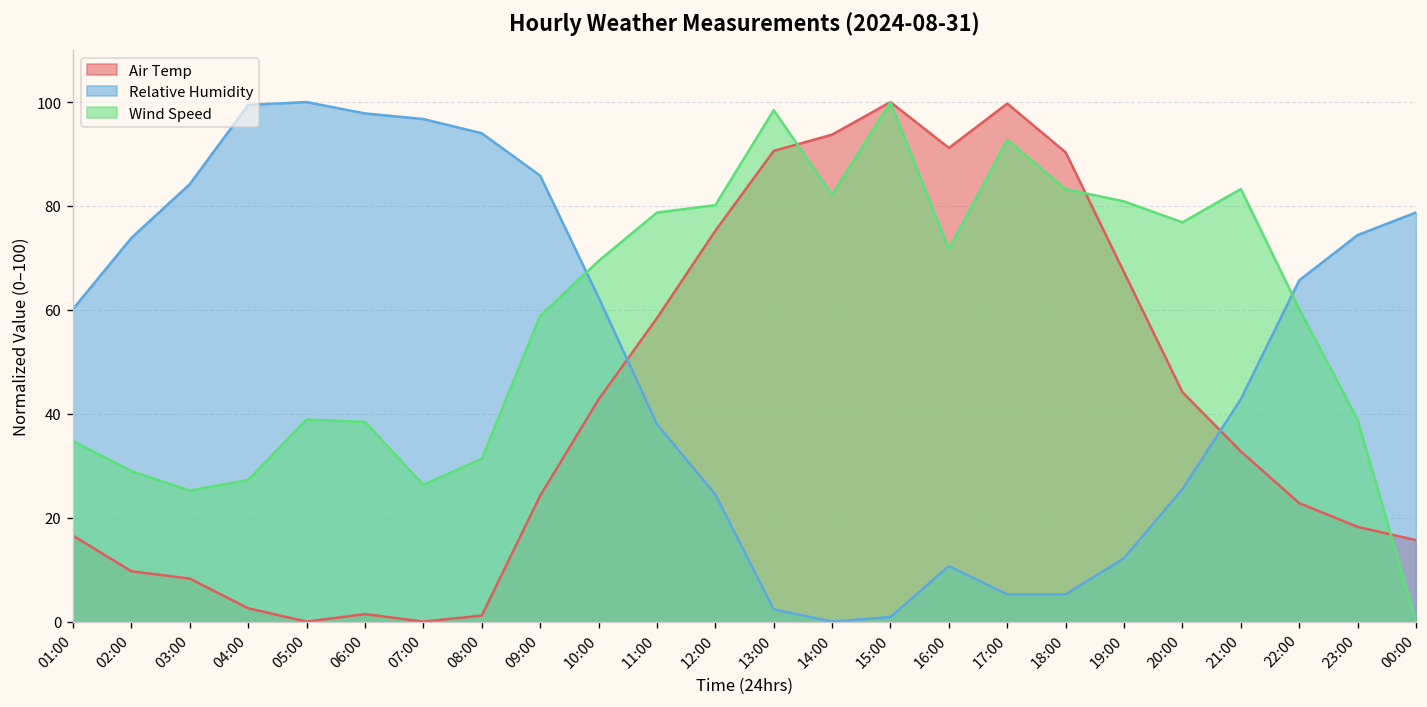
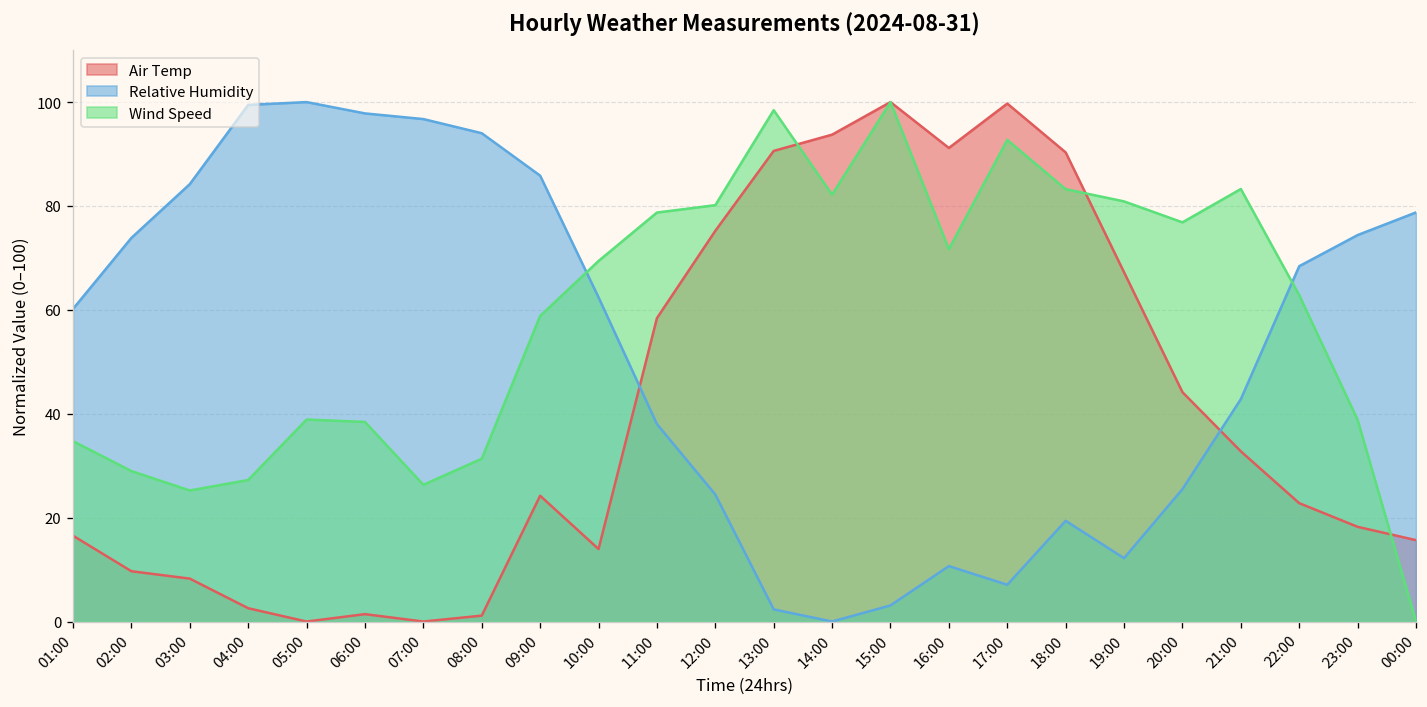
  {
    "Air Temp": {
      "01:00": 17,
      "02:00": 10,
      "03:00": 8,
      "04:00": 3,
      "05:00": 0,
      "06:00": 1,
      "07:00": 0,
      "08:00": 1,
      "09:00": 24,
-     "10:00": 43,
+     "10:00": 14,
      "11:00": 58,
      "12:00": 75,
      "13:00": 91,
      "14:00": 94,
      "16:00": 91,
      "17:00": 100,
      "18:00": 90,
      "19:00": 67,
      "20:00": 44,
      "21:00": 33,
      "22:00": 23,
      "23:00": 18,
      "00:00": 16
    },
    "Relative Humidity": {
      "01:00": 60,
      "02:00": 74,
      "03:00": 84,
      "05:00": 100,
      "06:00": 98,
      "07:00": 97,
      "08:00": 94,
      "09:00": 86,
      "10:00": 62,
      "11:00": 38,
      "12:00": 24,
      "13:00": 2,
      "14:00": 0,
-     "15:00": 1,
+     "15:00": 3,
      "16:00": 11,
-     "17:00": 5,
-     "18:00": 5,
+     "17:00": 7,
+     "18:00": 19,
      "19:00": 12,
      "20:00": 25,
      "21:00": 43,
-     "22:00": 66,
+     "22:00": 68,
      "23:00": 74,
      "00:00": 79
    },
    "Wind Speed": {
      "01:00": 35,
      "02:00": 29,
      "03:00": 25,
      "04:00": 27,
      "05:00": 39,
      "06:00": 38,
      "07:00": 26,
      "08:00": 31,
      "09:00": 59,
      "10:00": 69,
      "11:00": 79,
      "12:00": 80,
      "13:00": 98,
      "14:00": 82,
      "16:00": 72,
      "17:00": 93,
      "18:00": 83,
      "19:00": 81,
      "20:00": 77,
      "21:00": 83,
-     "22:00": 60,
+     "22:00": 63,
      "23:00": 39,
      "00:00": 0
    }
  }
